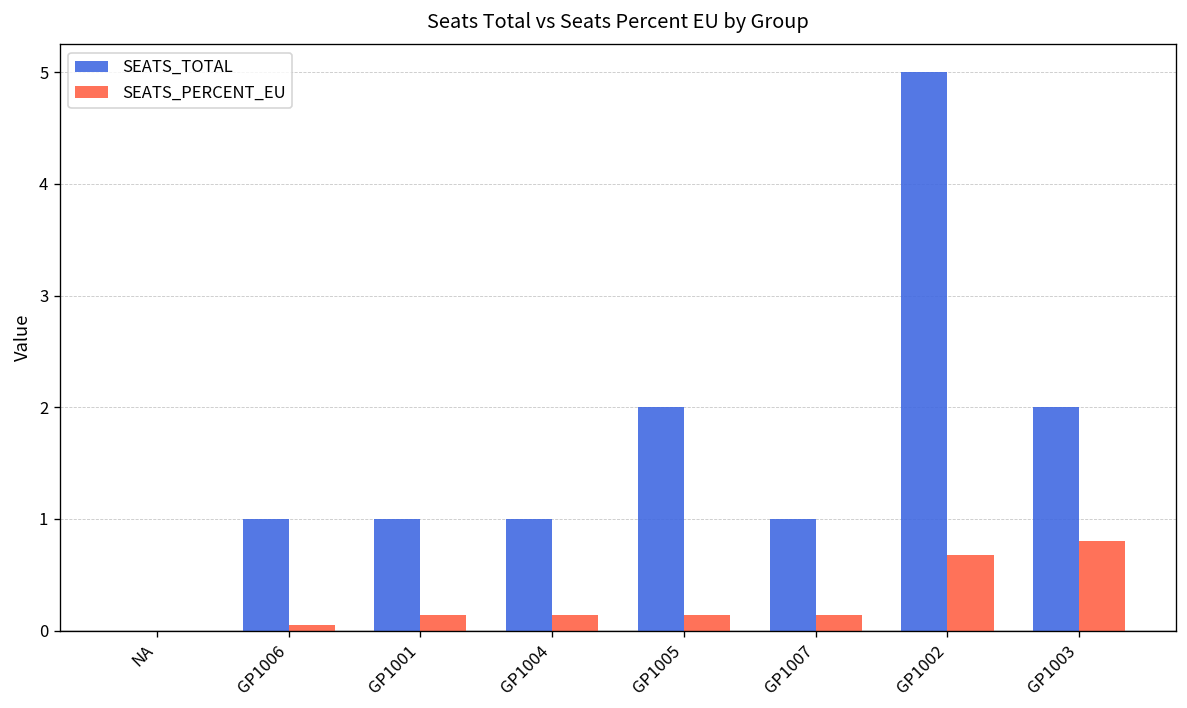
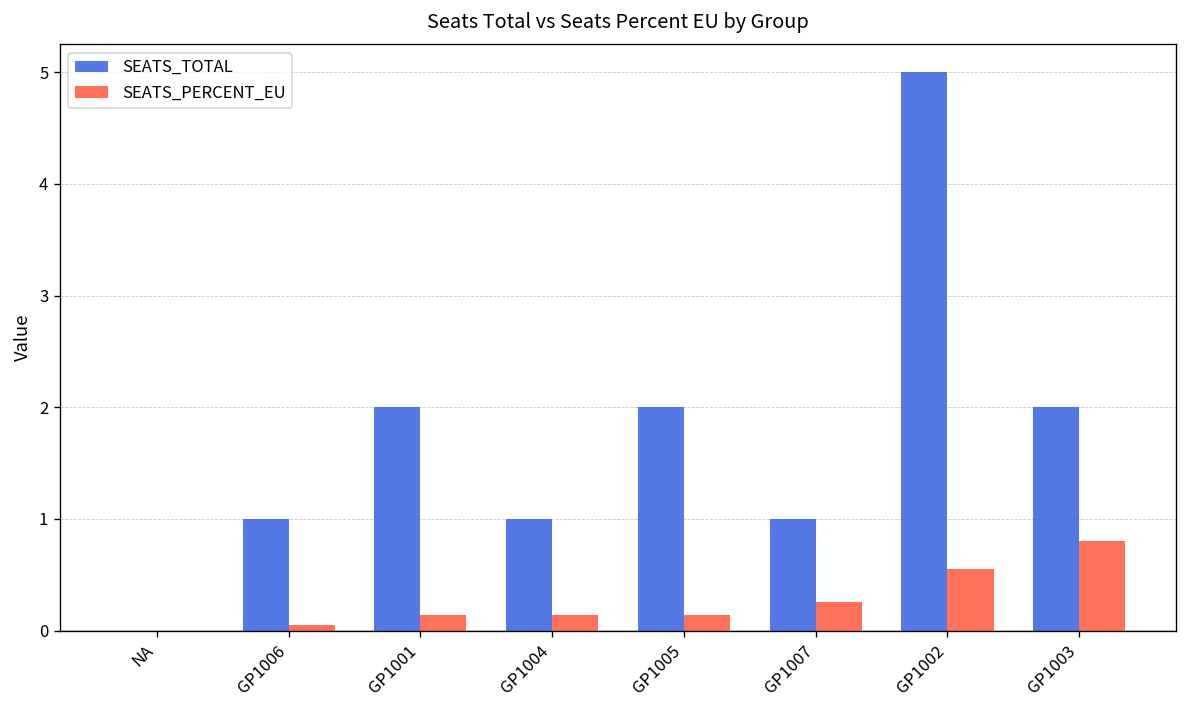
  {
    "SEATS_TOTAL": {
      "NA": 0,
      "GP1006": 1,
-     "GP1001": 1,
+     "GP1001": 2,
      "GP1004": 1,
      "GP1005": 2,
      "GP1007": 1,
      "GP1002": 5,
      "GP1003": 2
    },
    "SEATS_PERCENT_EU": {
      "NA": 0.0,
      "GP1006": 0.1,
      "GP1001": 0.1,
      "GP1004": 0.1,
      "GP1005": 0.1,
-     "GP1007": 0.1,
-     "GP1002": 0.7,
+     "GP1007": 0.3,
+     "GP1002": 0.6,
      "GP1003": 0.8
    }
  }
